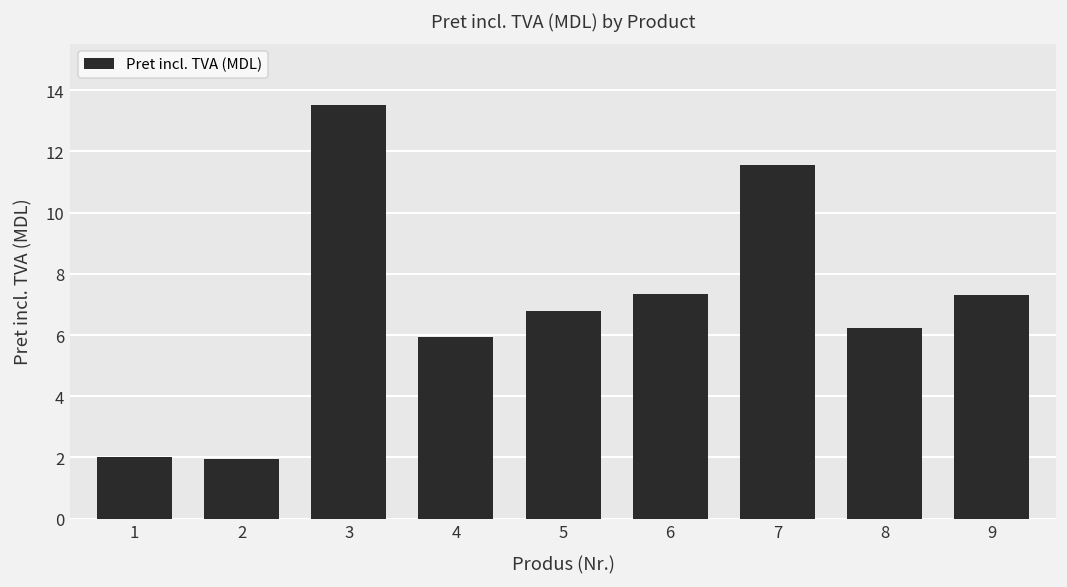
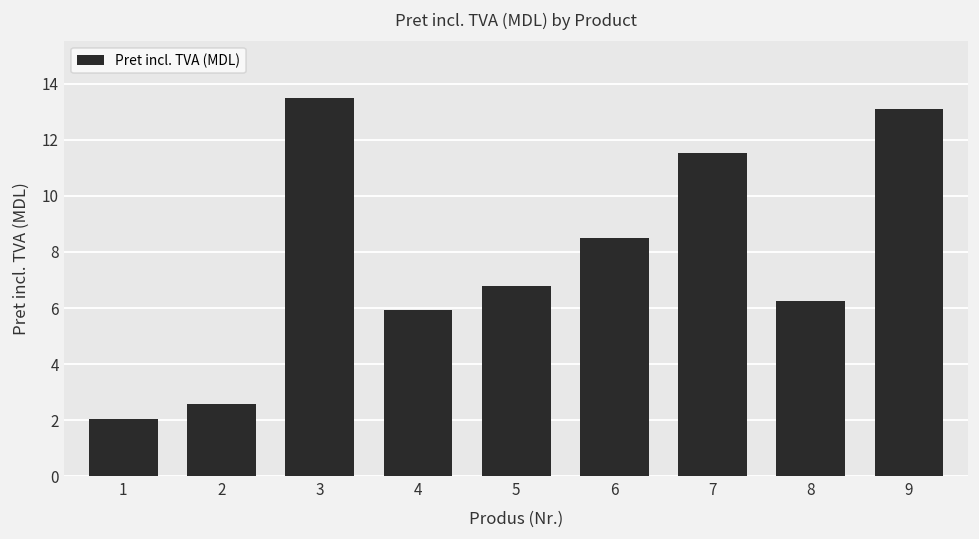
  {
    "1": 2.0,
-   "2": 2.0,
+   "2": 2.6,
    "3": 13.5,
    "4": 5.9,
    "5": 6.8,
-   "6": 7.4,
+   "6": 8.5,
    "7": 11.5,
    "8": 6.2,
-   "9": 7.3
+   "9": 13.1
  }
